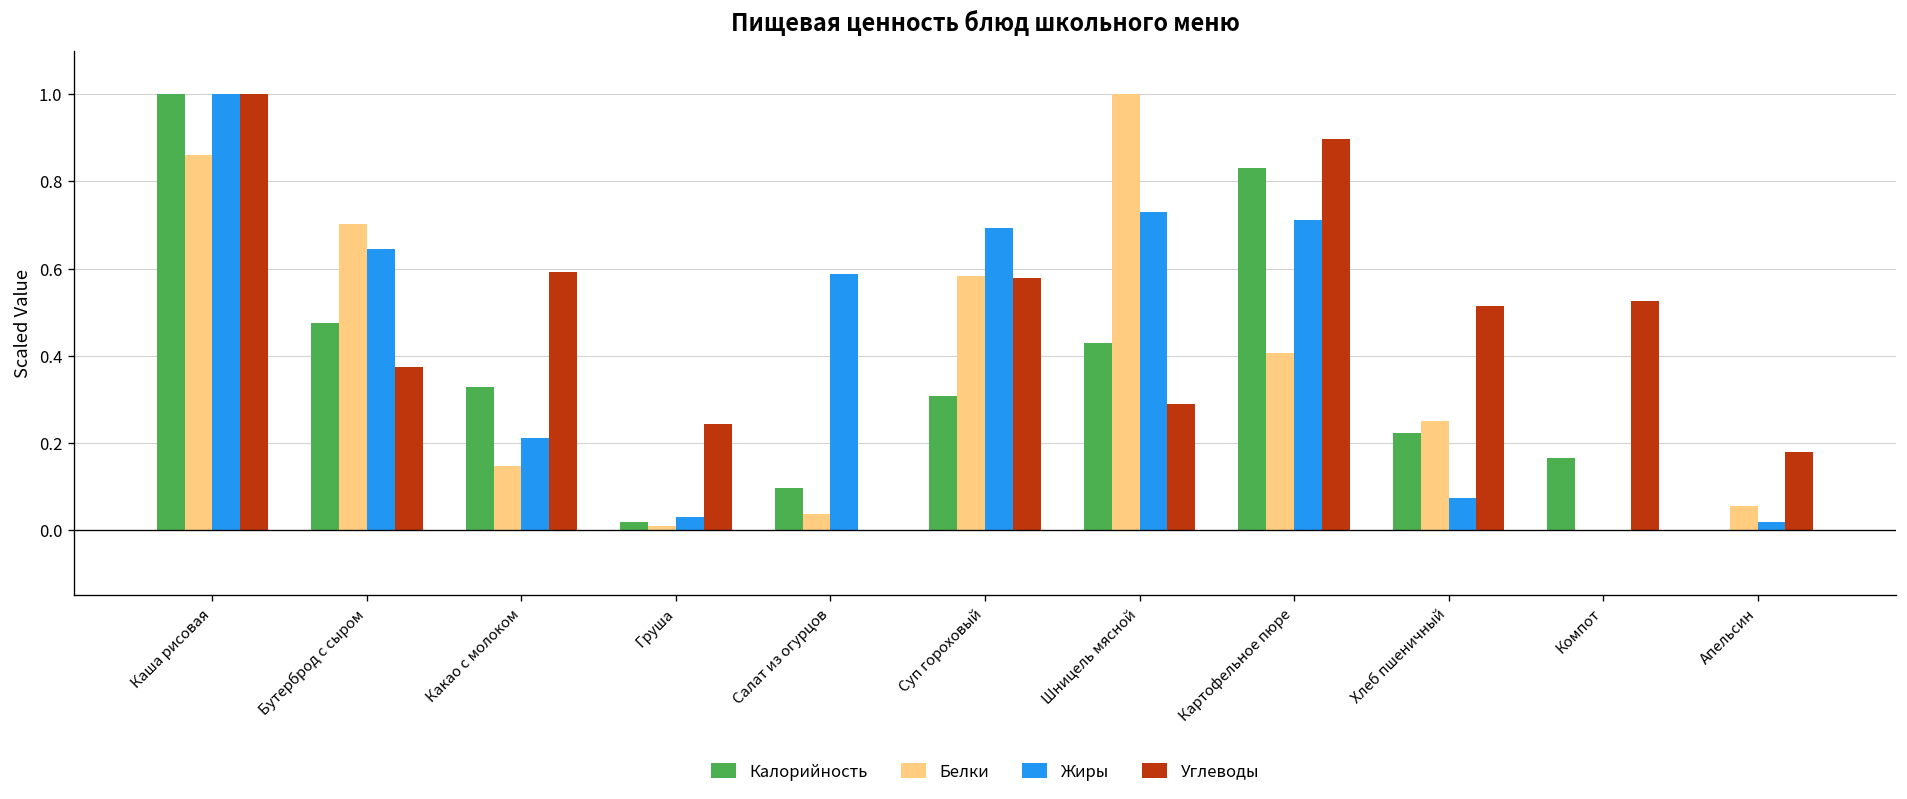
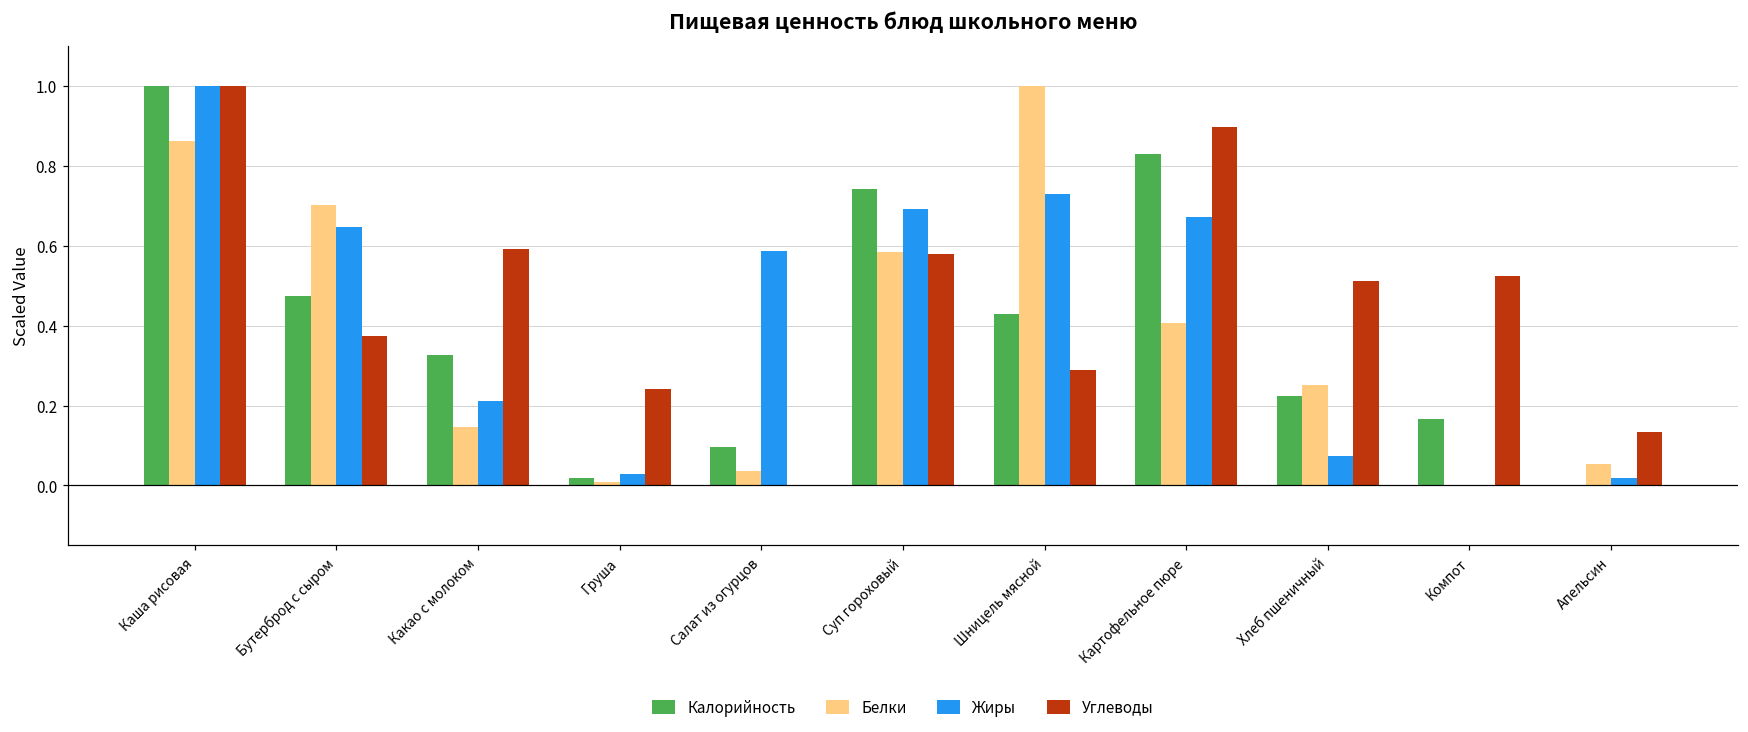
  {
    "Калорийность": {
      "Каша рисовая": 1.00,
      "Бутерброд с сыром": 0.48,
      "Какао с молоком": 0.33,
      "Груша": 0.02,
      "Салат из огурцов": 0.10,
-     "Суп гороховый": 0.31,
+     "Суп гороховый": 0.74,
      "Шницель мясной": 0.43,
      "Картофельное пюре": 0.83,
      "Хлеб пшеничный": 0.22,
      "Компот": 0.17,
      "Апельсин": 0.00
    },
    "Белки": {
      "Каша рисовая": 0.86,
      "Бутерброд с сыром": 0.70,
      "Какао с молоком": 0.15,
      "Груша": 0.01,
      "Салат из огурцов": 0.04,
      "Суп гороховый": 0.58,
      "Шницель мясной": 1.00,
      "Картофельное пюре": 0.41,
      "Хлеб пшеничный": 0.25,
      "Компот": 0.00,
      "Апельсин": 0.05
    },
    "Жиры": {
      "Каша рисовая": 1.00,
      "Бутерброд с сыром": 0.65,
      "Какао с молоком": 0.21,
      "Груша": 0.03,
      "Салат из огурцов": 0.59,
      "Суп гороховый": 0.69,
      "Шницель мясной": 0.73,
-     "Картофельное пюре": 0.71,
+     "Картофельное пюре": 0.67,
      "Хлеб пшеничный": 0.07,
      "Компот": 0.00,
      "Апельсин": 0.02
    },
    "Углеводы": {
      "Каша рисовая": 1.00,
      "Бутерброд с сыром": 0.37,
      "Какао с молоком": 0.59,
      "Груша": 0.24,
      "Салат из огурцов": 0.00,
      "Суп гороховый": 0.58,
      "Шницель мясной": 0.29,
      "Картофельное пюре": 0.90,
      "Хлеб пшеничный": 0.51,
      "Компот": 0.53,
-     "Апельсин": 0.18
+     "Апельсин": 0.13
    }
  }
